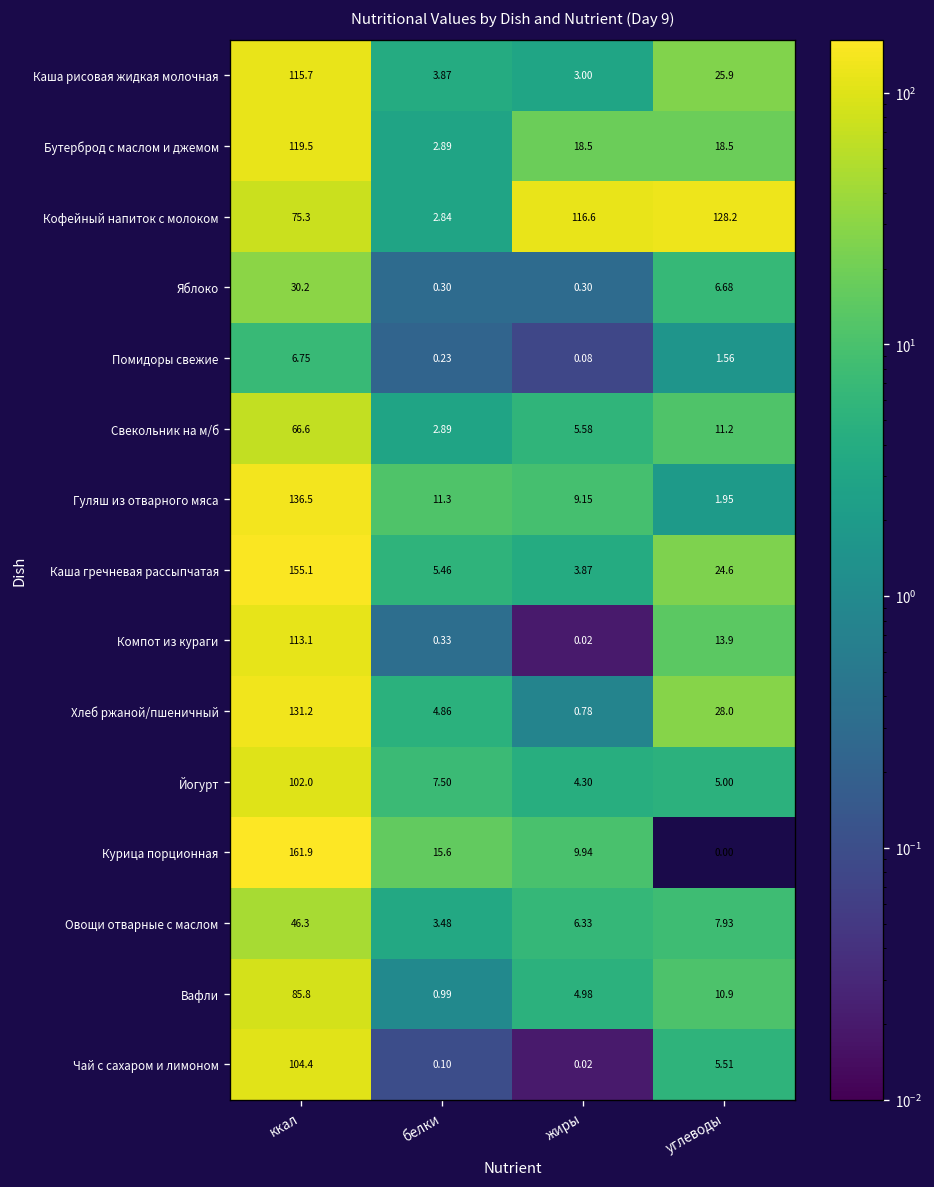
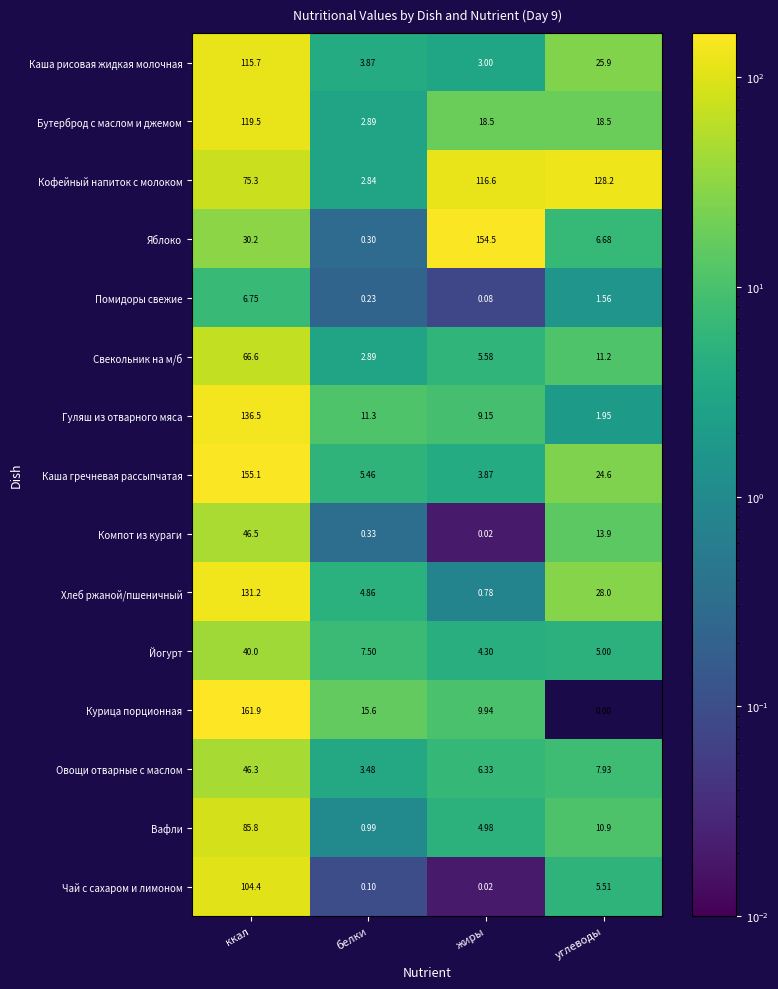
  {
    "Каша рисовая жидкая молочная": {
      "ккал": 115.7,
      "белки": 3.87,
      "жиры": 3.00,
      "углеводы": 25.9
    },
    "Бутерброд с маслом и джемом": {
      "ккал": 119.5,
      "белки": 2.89,
      "жиры": 18.5,
      "углеводы": 18.5
    },
    "Кофейный напиток с молоком": {
      "ккал": 75.3,
      "белки": 2.84,
      "жиры": 116.6,
      "углеводы": 128.2
    },
    "Яблоко": {
      "ккал": 30.2,
      "белки": 0.30,
-     "жиры": 0.30,
+     "жиры": 154.5,
      "углеводы": 6.68
    },
    "Помидоры свежие": {
      "ккал": 6.75,
      "белки": 0.23,
      "жиры": 0.08,
      "углеводы": 1.56
    },
    "Свекольник на м/б": {
      "ккал": 66.6,
      "белки": 2.89,
      "жиры": 5.58,
      "углеводы": 11.2
    },
    "Гуляш из отварного мяса": {
      "ккал": 136.5,
      "белки": 11.3,
      "жиры": 9.15,
      "углеводы": 1.95
    },
    "Каша гречневая рассыпчатая": {
      "ккал": 155.1,
      "белки": 5.46,
      "жиры": 3.87,
      "углеводы": 24.6
    },
    "Компот из кураги": {
-     "ккал": 113.1,
+     "ккал": 46.5,
      "белки": 0.33,
      "жиры": 0.02,
      "углеводы": 13.9
    },
    "Хлеб ржаной/пшеничный": {
      "ккал": 131.2,
      "белки": 4.86,
      "жиры": 0.78,
      "углеводы": 28.0
    },
    "Йогурт": {
-     "ккал": 102.0,
+     "ккал": 40.0,
      "белки": 7.50,
      "жиры": 4.30,
      "углеводы": 5.00
    },
    "Курица порционная": {
      "ккал": 161.9,
      "белки": 15.6,
      "жиры": 9.94,
      "углеводы": 0.00
    },
    "Овощи отварные с маслом": {
      "ккал": 46.3,
      "белки": 3.48,
      "жиры": 6.33,
      "углеводы": 7.93
    },
    "Вафли": {
      "ккал": 85.8,
      "белки": 0.99,
      "жиры": 4.98,
      "углеводы": 10.9
    },
    "Чай с сахаром и лимоном": {
      "ккал": 104.4,
      "белки": 0.10,
      "жиры": 0.02,
      "углеводы": 5.51
    }
  }
